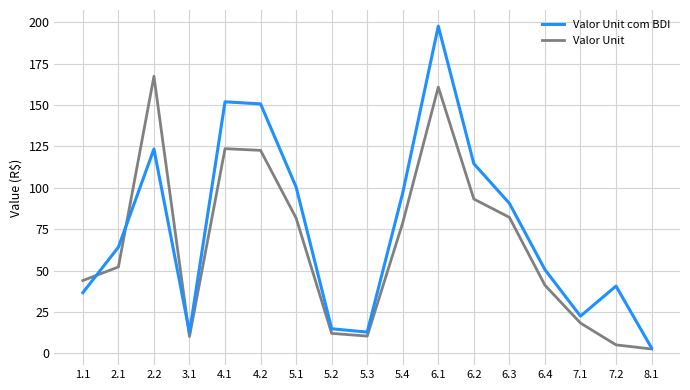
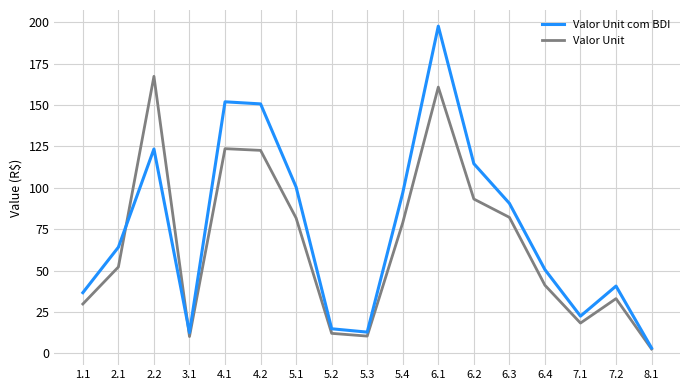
  {
    "Valor Unit com BDI": {
      "1.1": 37,
      "2.1": 64,
      "2.2": 123,
      "3.1": 13,
      "4.1": 152,
      "4.2": 151,
      "5.1": 100,
      "5.2": 15,
      "5.3": 13,
      "5.4": 97,
      "6.1": 198,
      "6.2": 115,
      "6.3": 91,
      "6.4": 51,
      "7.1": 23,
      "7.2": 41
    },
    "Valor Unit": {
-     "1.1": 44,
+     "1.1": 30,
      "2.1": 52,
      "2.2": 167,
      "3.1": 10,
      "4.1": 124,
      "4.2": 123,
      "5.1": 82,
      "5.2": 12,
      "5.3": 10,
      "5.4": 79,
      "6.1": 161,
      "6.2": 93,
      "6.3": 82,
      "6.4": 41,
      "7.1": 18,
-     "7.2": 5
+     "7.2": 33
    }
  }
